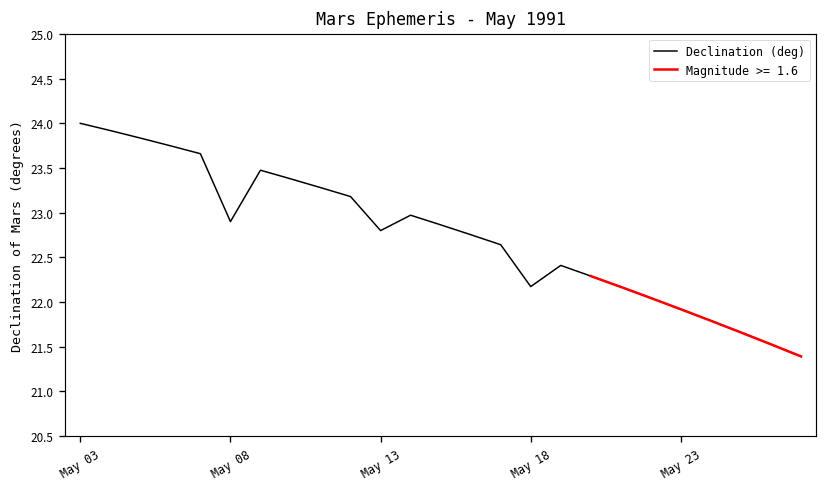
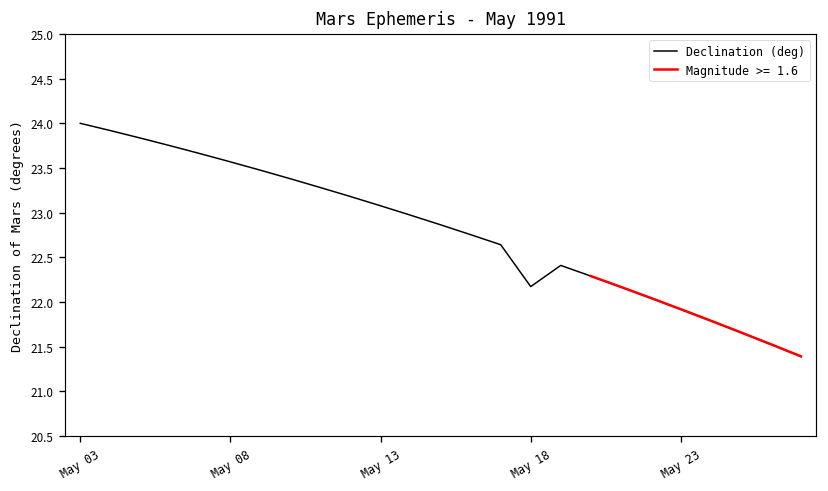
  {
    "Declination (deg)": {
      "May 03": 24.0,
-     "May 08": 22.9,
-     "May 13": 22.8,
+     "May 08": 23.6,
+     "May 13": 23.1,
      "May 18": 22.2
    }
  }
